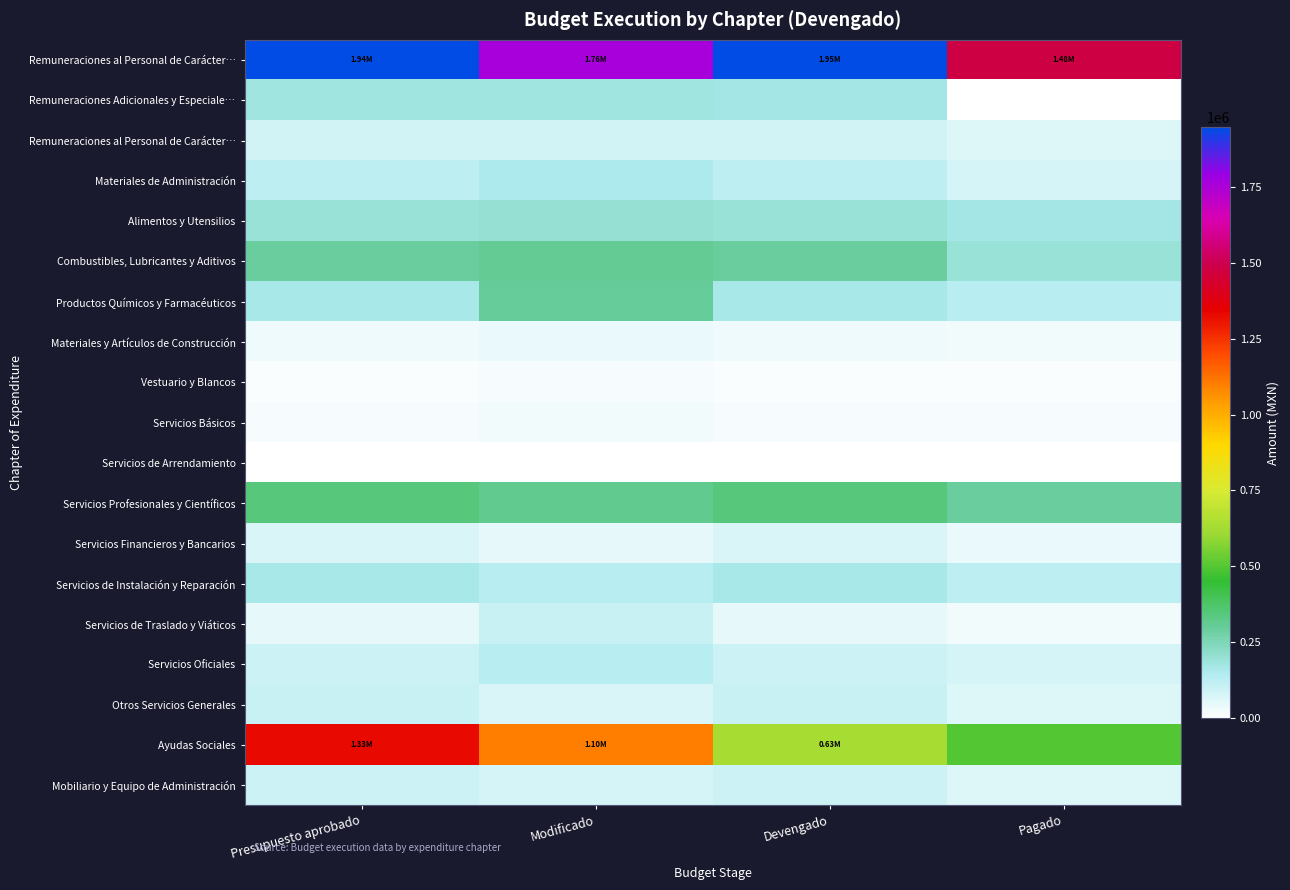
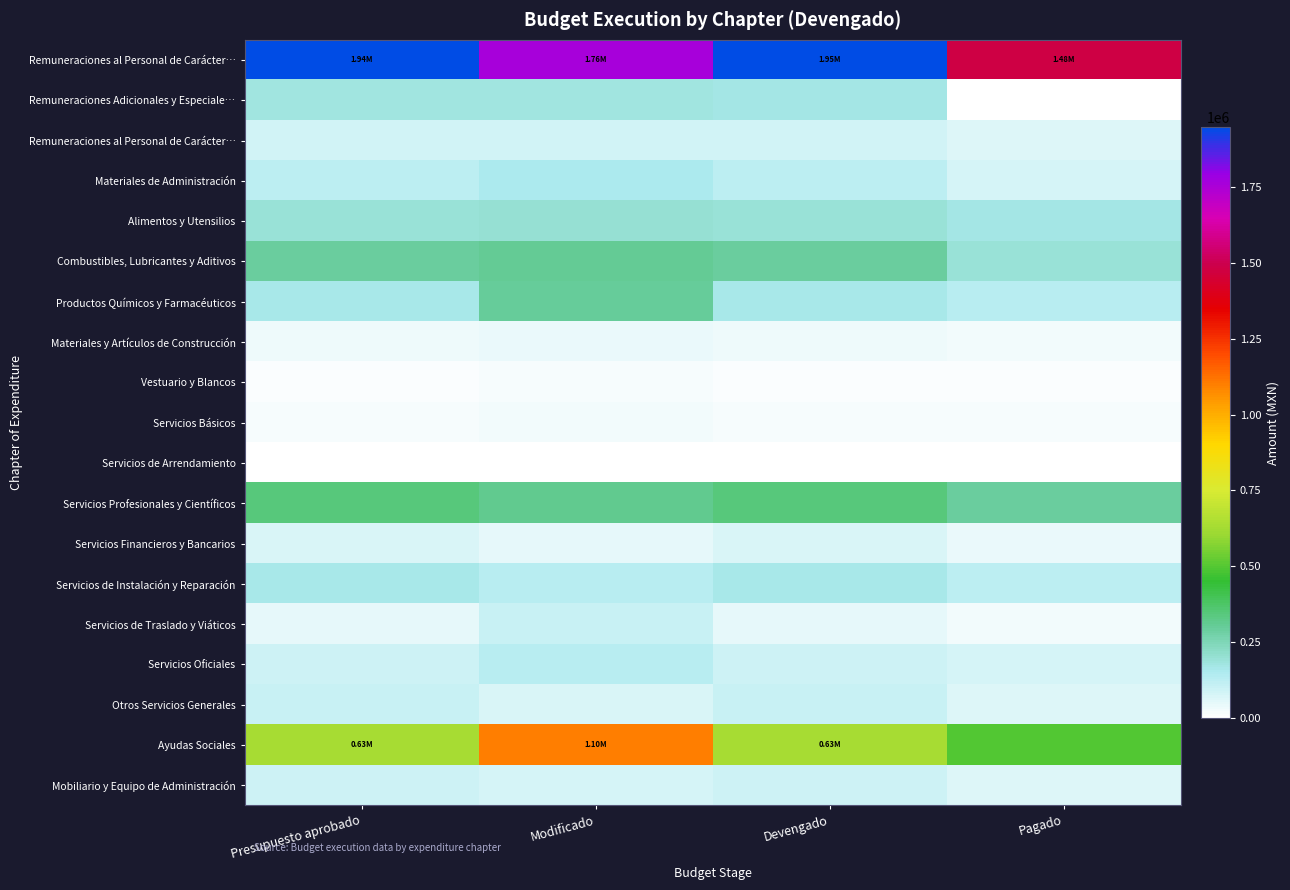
  {
    "Ayudas Sociales": {
-     "Presupuesto aprobado": "1.33M",
+     "Presupuesto aprobado": "0.63M",
      "Modificado": "1.10M",
      "Devengado": "0.63M"
    }
  }
